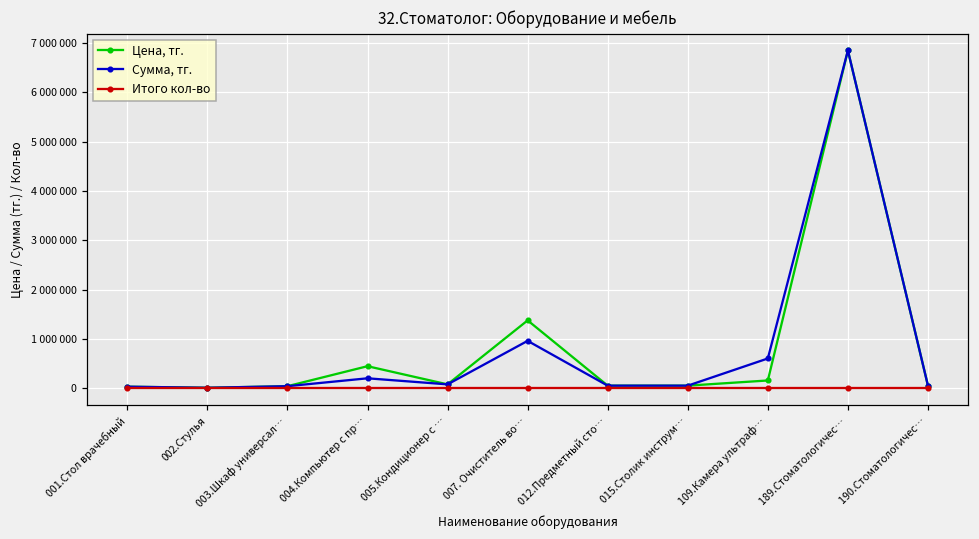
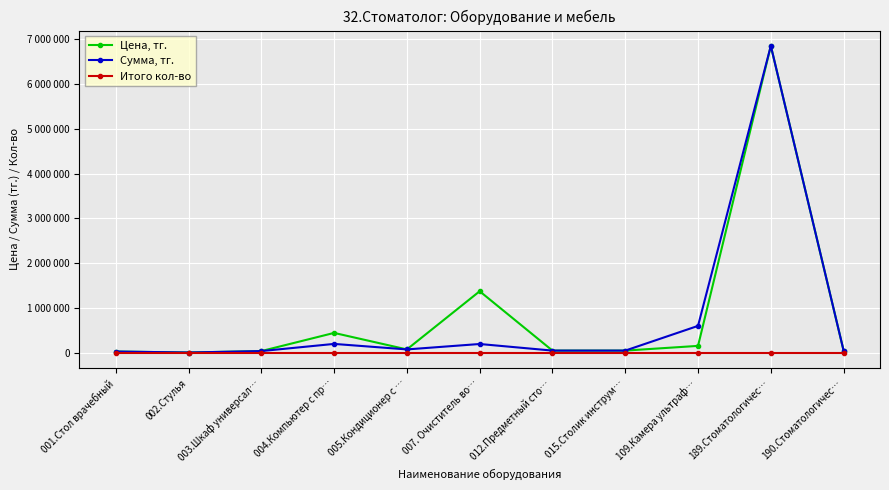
  {
    "Цена, тг.": {
      "004.Компьютер с пр…": 400000,
      "007. Очиститель во…": 1400000,
      "109.Камера ультраф…": 200000
    },
    "Сумма, тг.": {
      "004.Компьютер с пр…": 200000,
-     "007. Очиститель во…": 1000000,
+     "007. Очиститель во…": 200000,
      "109.Камера ультраф…": 600000
    },
    "Итого кол-во": {
      "004.Компьютер с пр…": 0,
      "005.Кондиционер с …": 0,
      "007. Очиститель во…": 0,
      "109.Камера ультраф…": 0,
      "189.Стоматологичес…": 0
    }
  }
